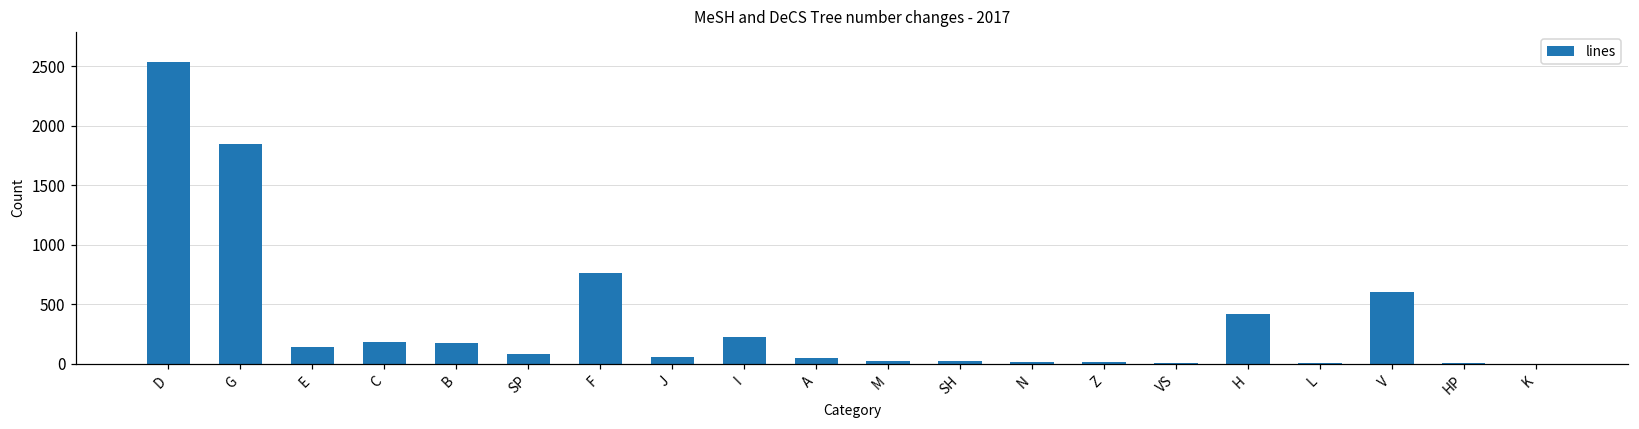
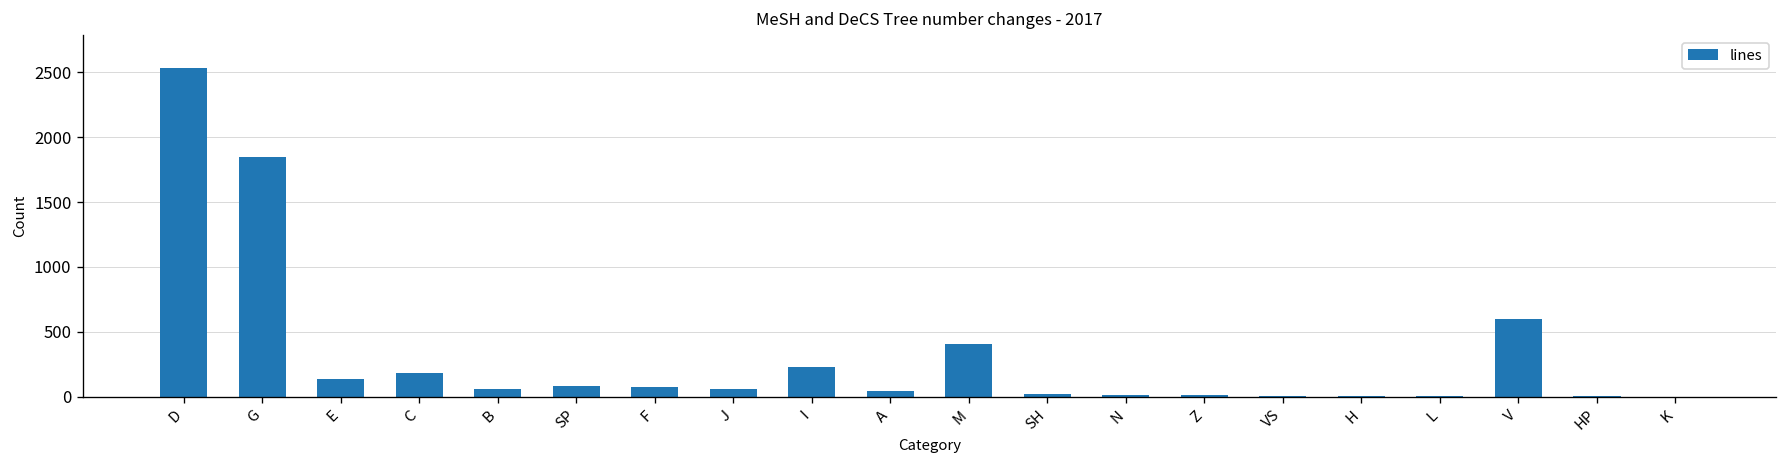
  {
    "D": 2530,
    "G": 1850,
    "E": 140,
    "C": 190,
-   "B": 170,
+   "B": 60,
    "SP": 80,
-   "F": 760,
+   "F": 70,
    "J": 60,
    "I": 230,
    "A": 40,
-   "M": 20,
-   "H": 420,
+   "M": 410,
+   "H": 10,
    "V": 600,
    "K": 0
  }
